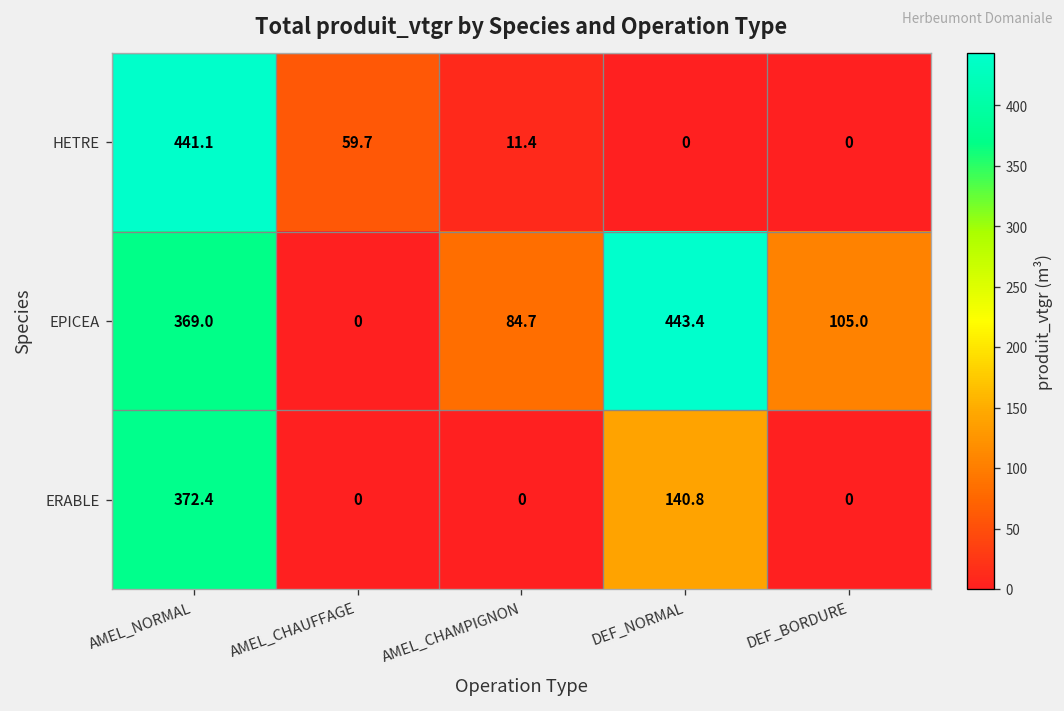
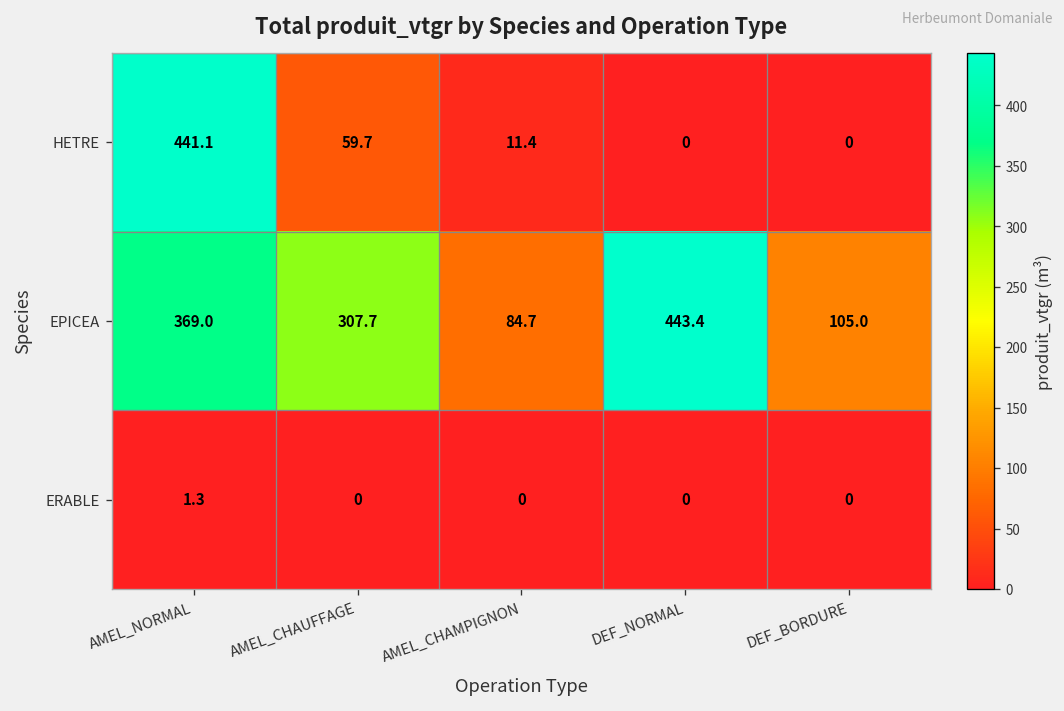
  {
    "HETRE": {
      "AMEL_NORMAL": 441.1,
      "AMEL_CHAUFFAGE": 59.7,
      "AMEL_CHAMPIGNON": 11.4,
      "DEF_NORMAL": 0,
      "DEF_BORDURE": 0
    },
    "EPICEA": {
      "AMEL_NORMAL": 369.0,
-     "AMEL_CHAUFFAGE": 0,
+     "AMEL_CHAUFFAGE": 307.7,
      "AMEL_CHAMPIGNON": 84.7,
      "DEF_NORMAL": 443.4,
      "DEF_BORDURE": 105.0
    },
    "ERABLE": {
-     "AMEL_NORMAL": 372.4,
+     "AMEL_NORMAL": 1.3,
      "AMEL_CHAUFFAGE": 0,
      "AMEL_CHAMPIGNON": 0,
-     "DEF_NORMAL": 140.8,
+     "DEF_NORMAL": 0,
      "DEF_BORDURE": 0
    }
  }
